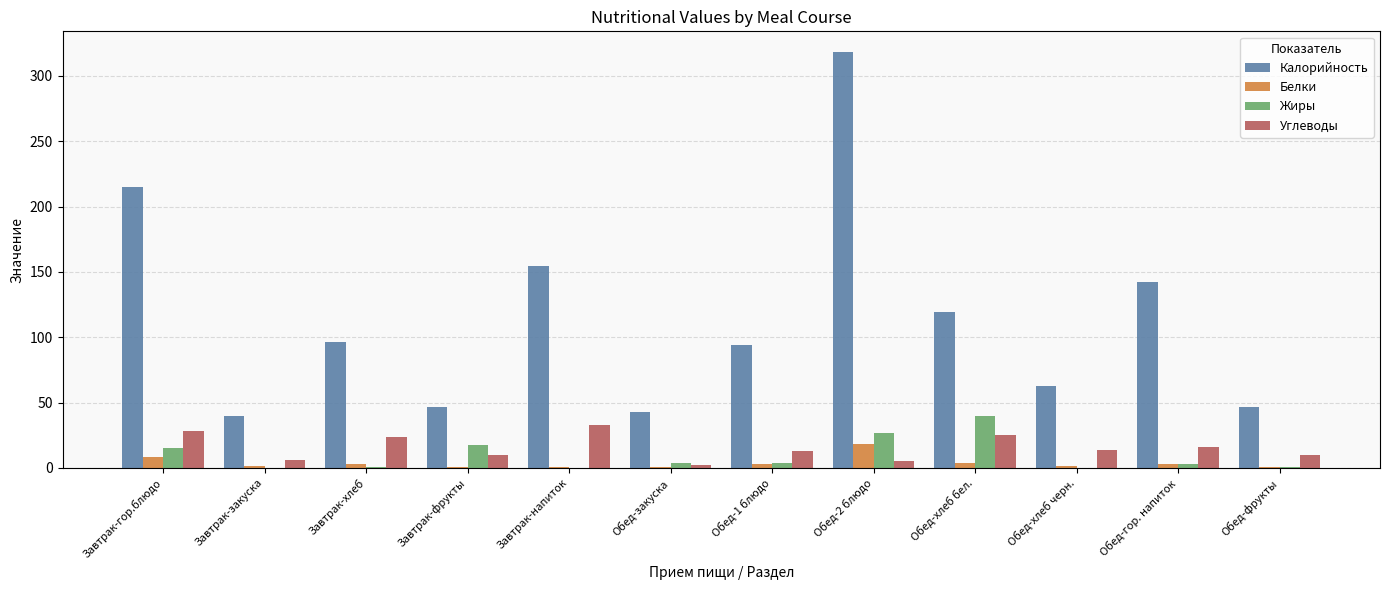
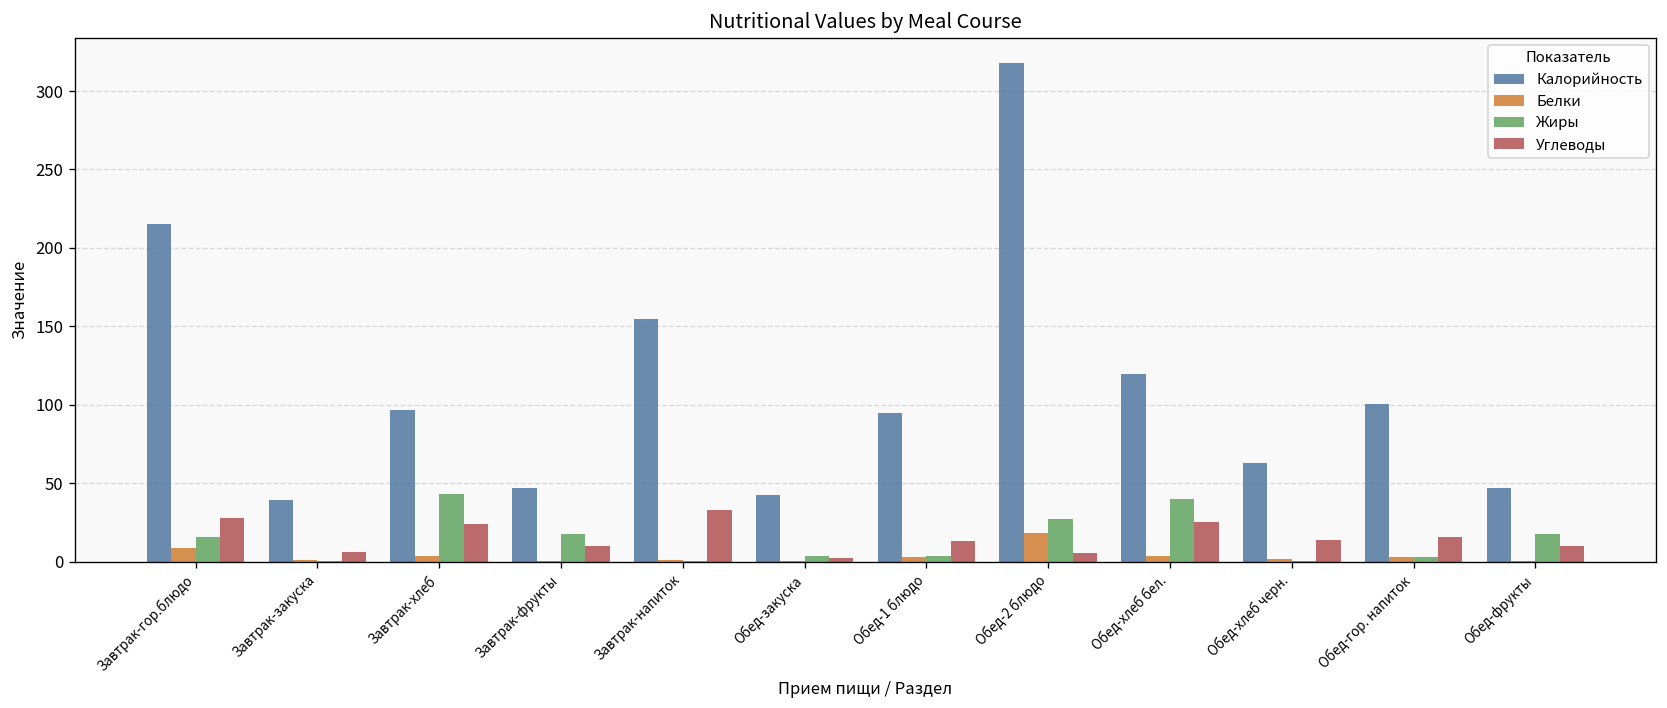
  {
    "Калорийность": {
      "Завтрак-гор.блюдо": 215,
      "Завтрак-закуска": 39,
      "Завтрак-хлеб": 97,
      "Завтрак-фрукты": 47,
      "Завтрак-напиток": 155,
      "Обед-закуска": 42,
      "Обед-1 блюдо": 94,
      "Обед-2 блюдо": 318,
      "Обед-хлеб бел.": 120,
      "Обед-хлеб черн.": 63,
-     "Обед-гор. напиток": 142,
+     "Обед-гор. напиток": 101,
      "Обед-фрукты": 47
    },
    "Жиры": {
      "Завтрак-гор.блюдо": 15,
-     "Завтрак-хлеб": 1,
+     "Завтрак-хлеб": 43,
      "Завтрак-фрукты": 18,
      "Обед-закуска": 4,
      "Обед-1 блюдо": 3,
      "Обед-2 блюдо": 27,
      "Обед-хлеб бел.": 40,
      "Обед-гор. напиток": 3,
-     "Обед-фрукты": 0
+     "Обед-фрукты": 17
    }
  }
